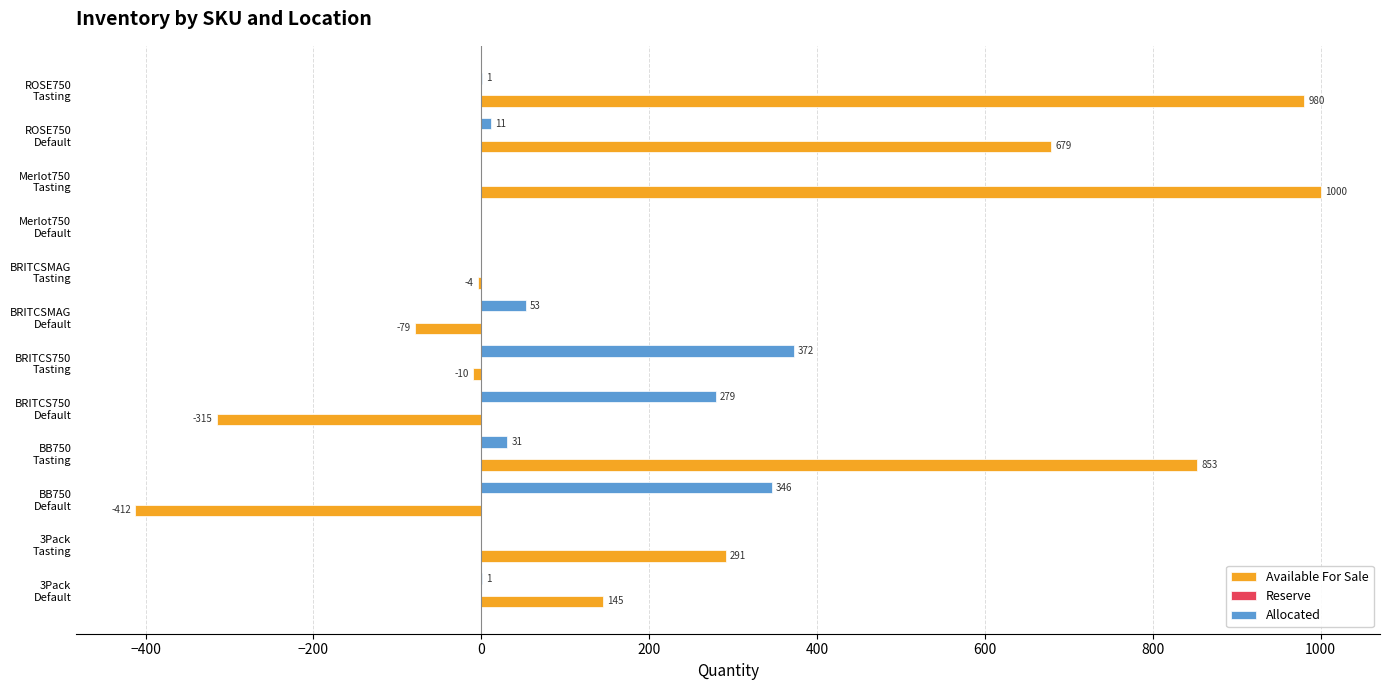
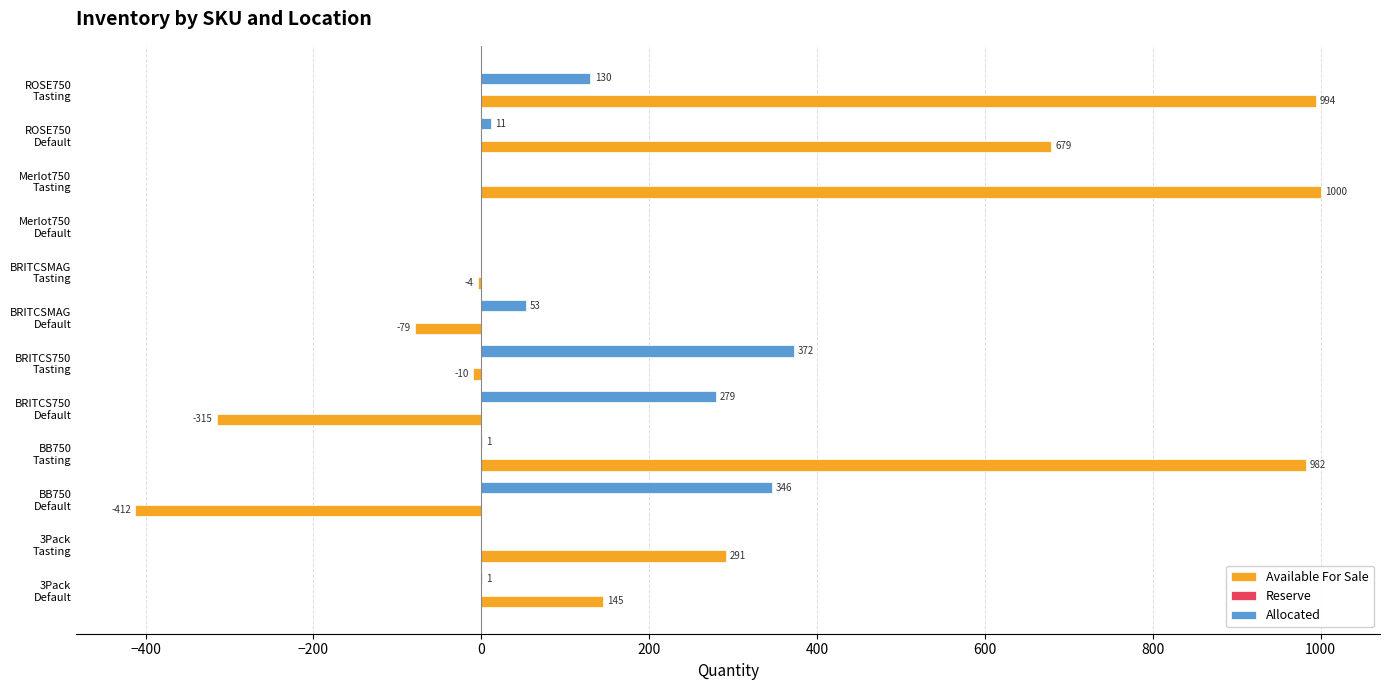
  {
    "Available For Sale": {
-     "ROSE750 Tasting": 980,
+     "ROSE750 Tasting": 994,
      "ROSE750 Default": 679,
      "Merlot750 Tasting": 1000,
      "BRITCSMAG Tasting": -4,
      "BRITCSMAG Default": -79,
      "BRITCS750 Tasting": -10,
      "BRITCS750 Default": -315,
-     "BB750 Tasting": 853,
+     "BB750 Tasting": 982,
      "BB750 Default": -412,
      "3Pack Tasting": 291,
      "3Pack Default": 145
    },
    "Reserve": {
      "ROSE750 Tasting": 0,
      "ROSE750 Default": 0,
      "Merlot750 Tasting": 0,
      "Merlot750 Default": 0,
      "BRITCSMAG Tasting": 0,
      "BRITCSMAG Default": 0,
      "BRITCS750 Tasting": 0,
      "BRITCS750 Default": 0,
      "BB750 Tasting": 0,
      "BB750 Default": 0,
      "3Pack Tasting": 0,
      "3Pack Default": 0
    },
    "Allocated": {
-     "ROSE750 Tasting": 1,
+     "ROSE750 Tasting": 130,
      "ROSE750 Default": 11,
      "BRITCSMAG Default": 53,
      "BRITCS750 Tasting": 372,
      "BRITCS750 Default": 279,
-     "BB750 Tasting": 31,
+     "BB750 Tasting": 1,
      "BB750 Default": 346,
      "3Pack Default": 1
    }
  }
